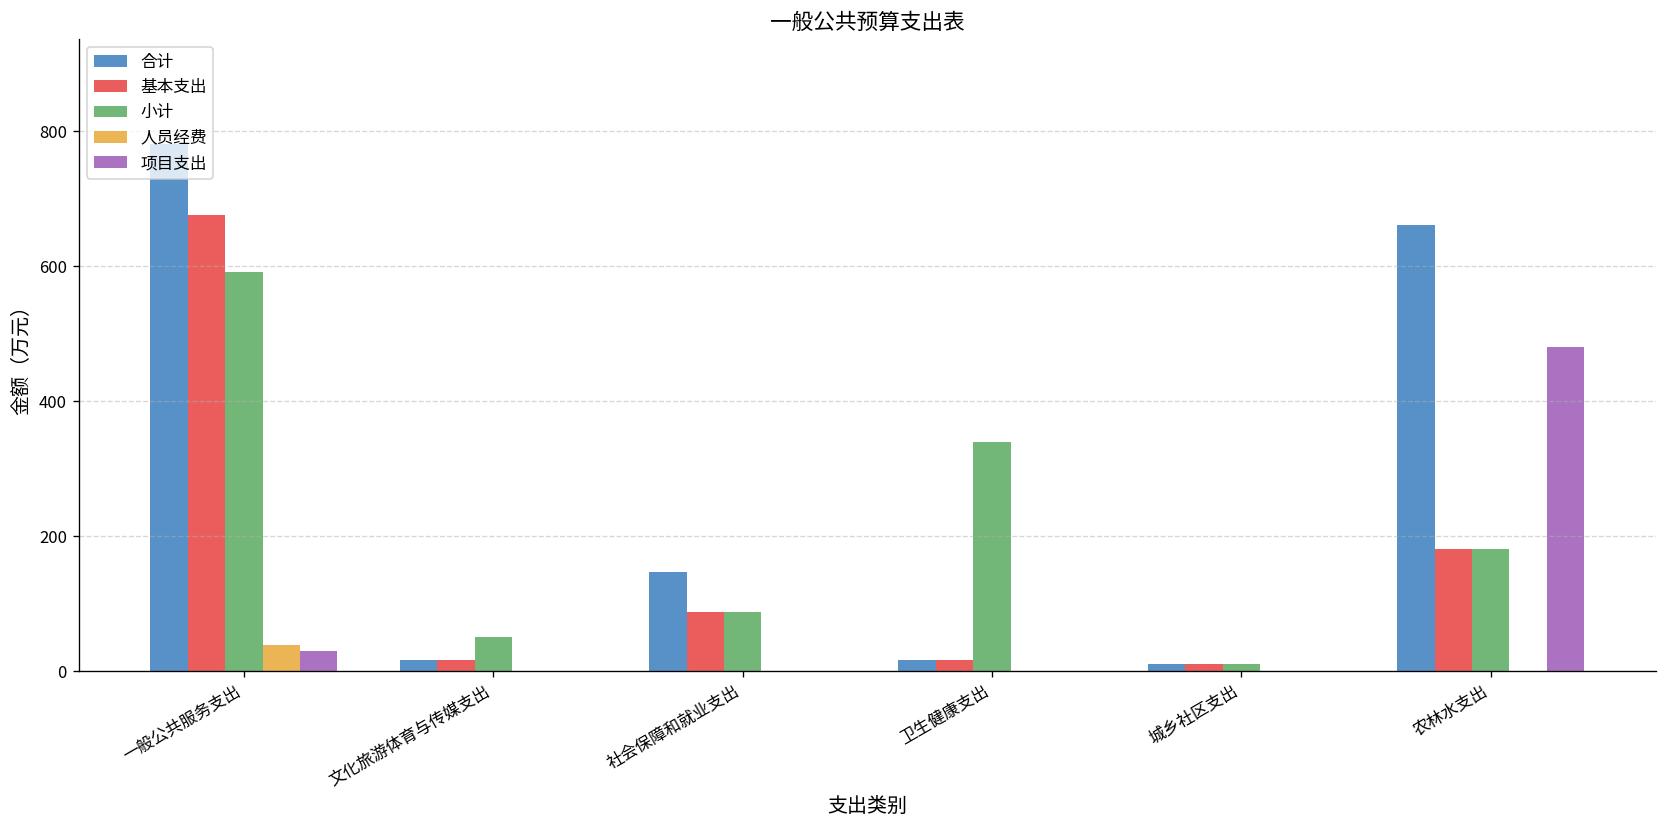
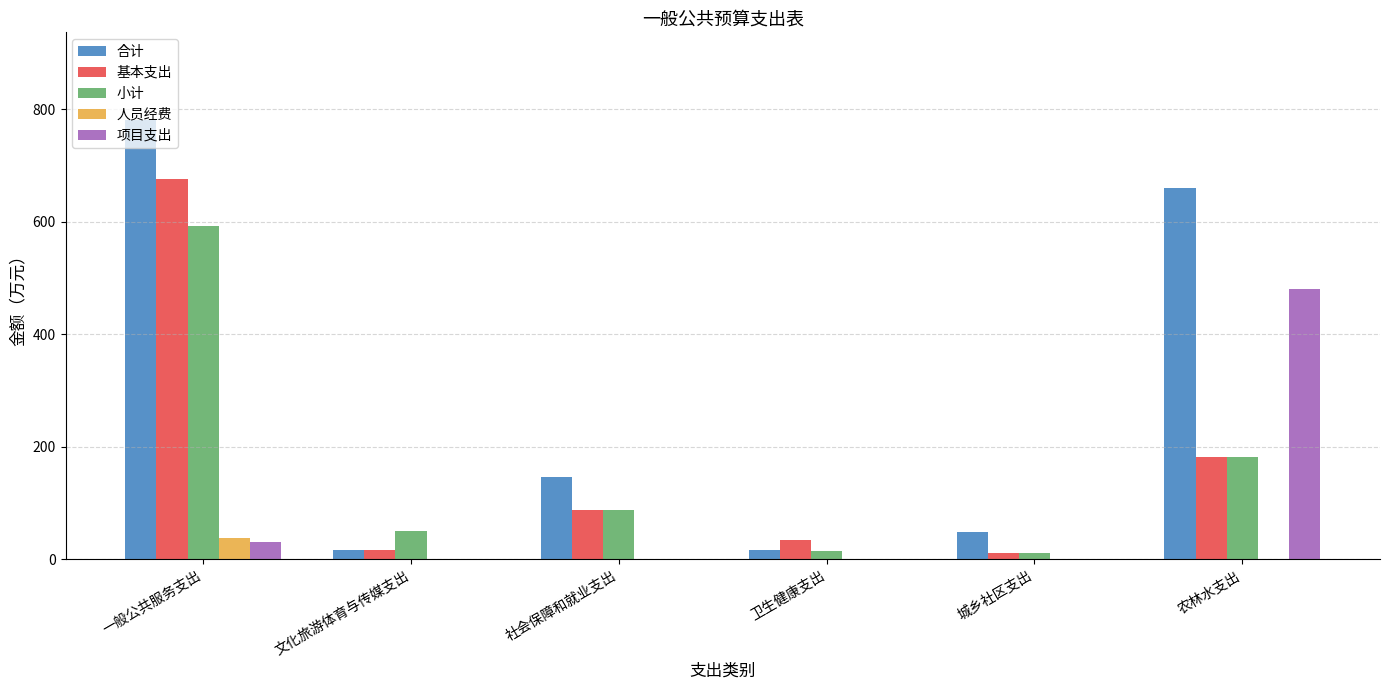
  {
    "合计": {
      "文化旅游体育与传媒支出": 20,
      "社会保障和就业支出": 150,
      "卫生健康支出": 20,
-     "城乡社区支出": 10,
+     "城乡社区支出": 50,
      "农林水支出": 660
    },
    "基本支出": {
      "一般公共服务支出": 680,
      "文化旅游体育与传媒支出": 20,
      "社会保障和就业支出": 90,
-     "卫生健康支出": 20,
+     "卫生健康支出": 30,
      "城乡社区支出": 10,
      "农林水支出": 180
    },
    "小计": {
      "一般公共服务支出": 590,
      "文化旅游体育与传媒支出": 50,
      "社会保障和就业支出": 90,
-     "卫生健康支出": 340,
+     "卫生健康支出": 10,
      "城乡社区支出": 10,
      "农林水支出": 180
    },
    "人员经费": {
      "一般公共服务支出": 40,
      "文化旅游体育与传媒支出": 0,
      "社会保障和就业支出": 0,
      "卫生健康支出": 0,
      "城乡社区支出": 0,
      "农林水支出": 0
    },
    "项目支出": {
      "一般公共服务支出": 30,
      "文化旅游体育与传媒支出": 0,
      "社会保障和就业支出": 0,
      "卫生健康支出": 0,
      "城乡社区支出": 0,
      "农林水支出": 480
    }
  }
